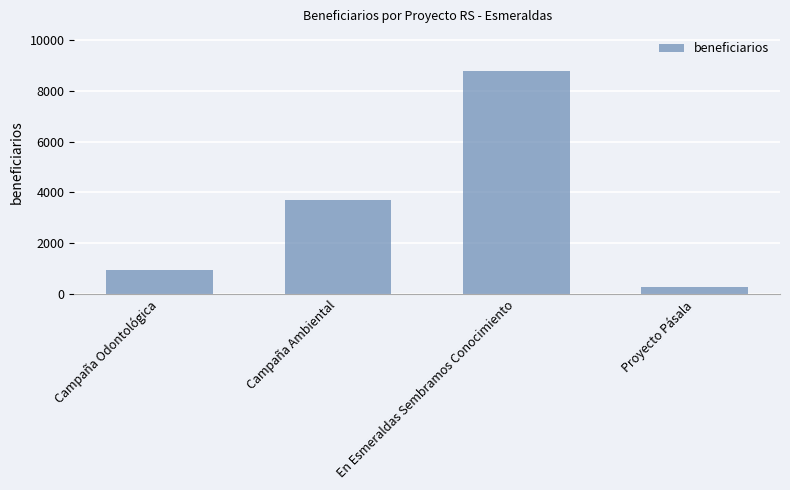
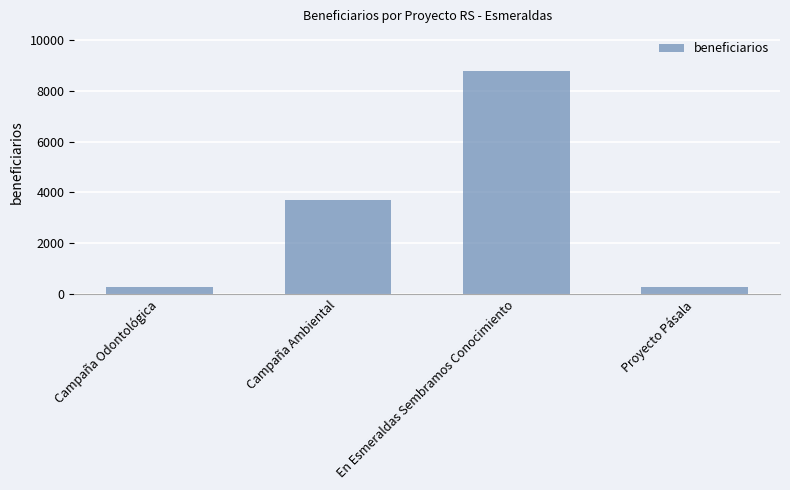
  {
-   "Campaña Odontológica": 1000,
+   "Campaña Odontológica": 300,
    "Campaña Ambiental": 3700,
    "En Esmeraldas Sembramos Conocimiento": 8800,
    "Proyecto Pásala": 300
  }
